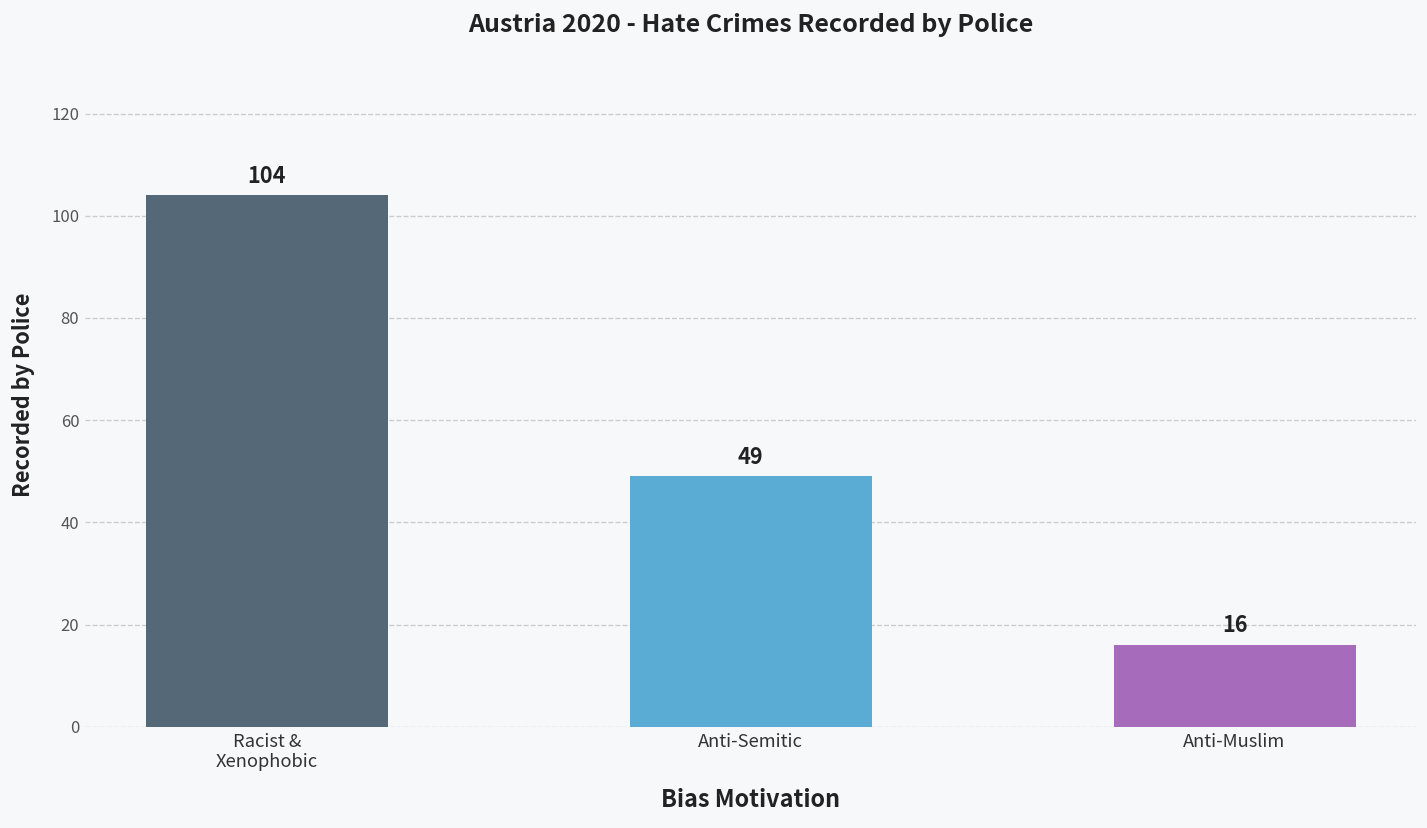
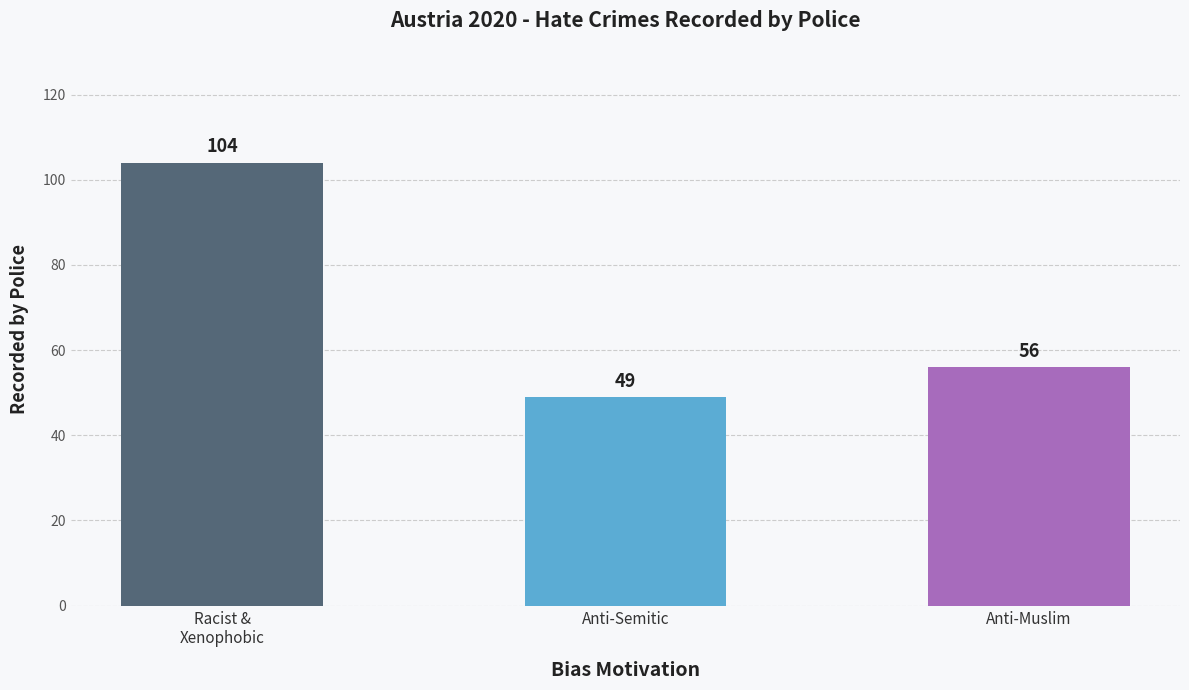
  {
    "Racist & Xenophobic": 104,
    "Anti-Semitic": 49,
-   "Anti-Muslim": 16
+   "Anti-Muslim": 56
  }
